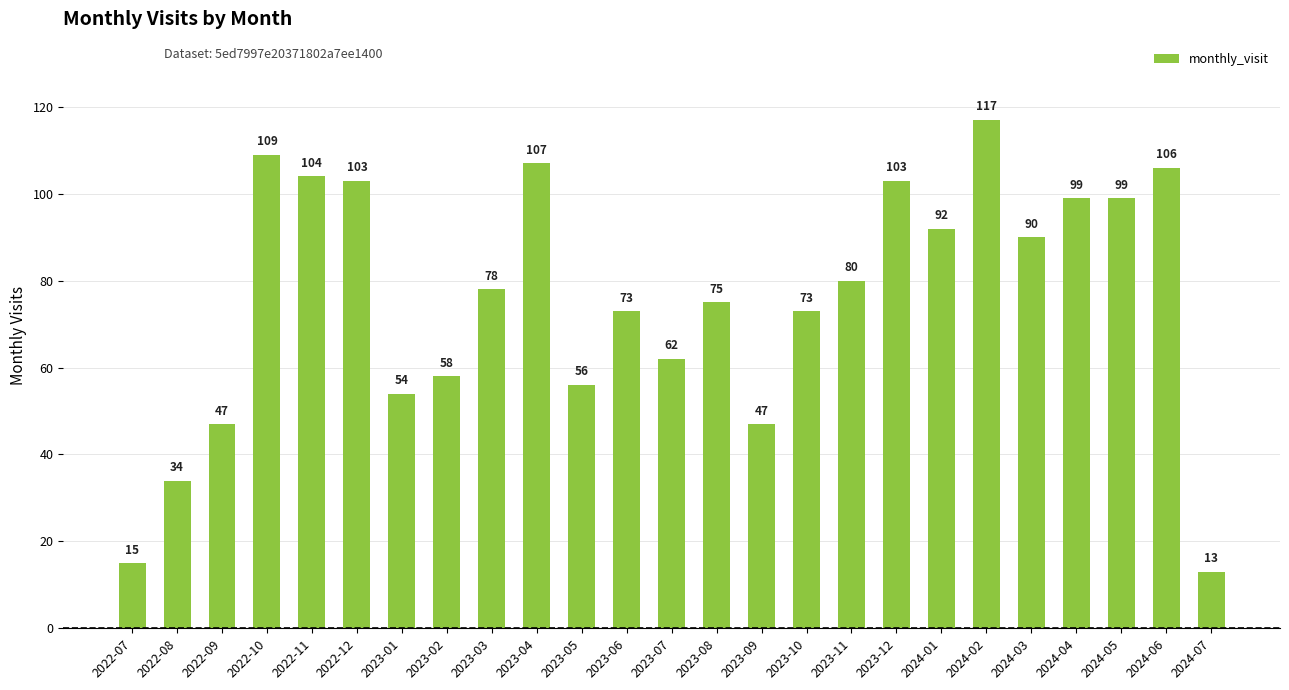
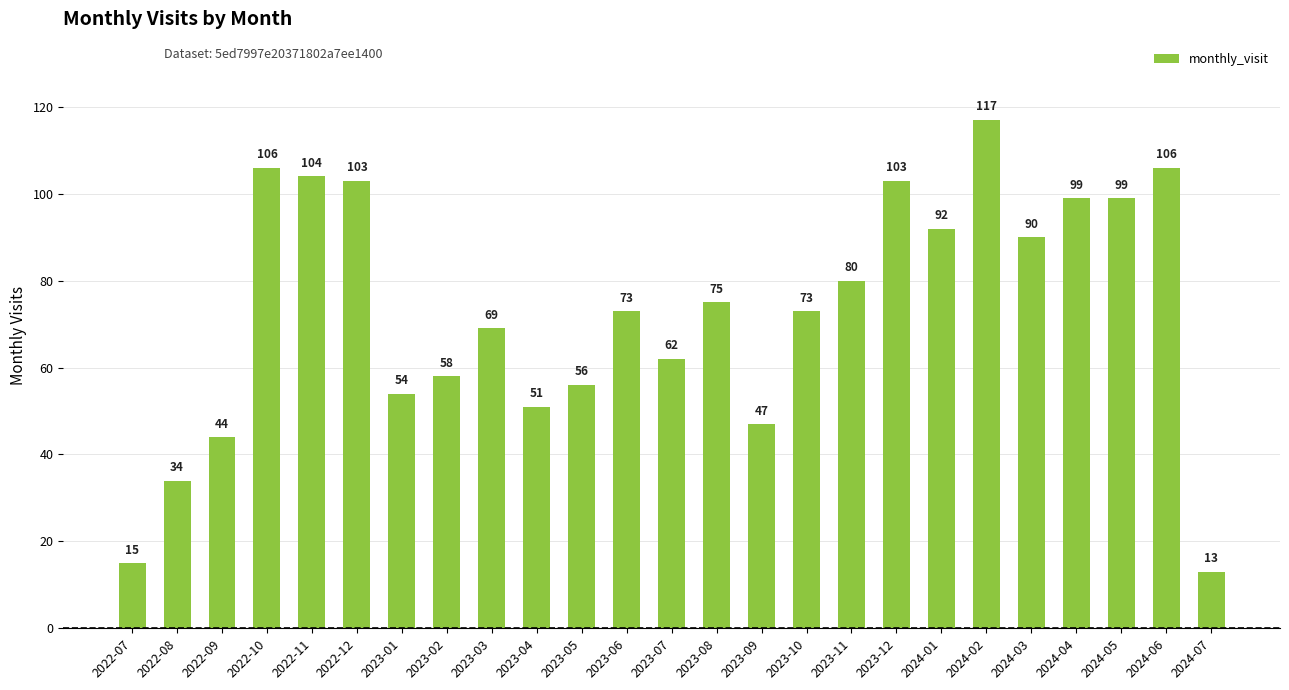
  {
    "2022-07": 15,
    "2022-08": 34,
-   "2022-09": 47,
-   "2022-10": 109,
+   "2022-09": 44,
+   "2022-10": 106,
    "2022-11": 104,
    "2022-12": 103,
    "2023-01": 54,
    "2023-02": 58,
-   "2023-03": 78,
-   "2023-04": 107,
+   "2023-03": 69,
+   "2023-04": 51,
    "2023-05": 56,
    "2023-06": 73,
    "2023-07": 62,
    "2023-08": 75,
    "2023-09": 47,
    "2023-10": 73,
    "2023-11": 80,
    "2023-12": 103,
    "2024-01": 92,
    "2024-02": 117,
    "2024-03": 90,
    "2024-04": 99,
    "2024-05": 99,
    "2024-06": 106,
    "2024-07": 13
  }
